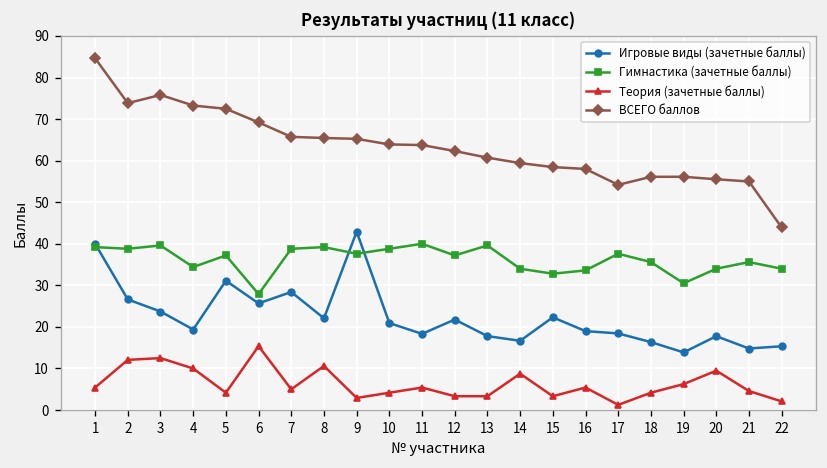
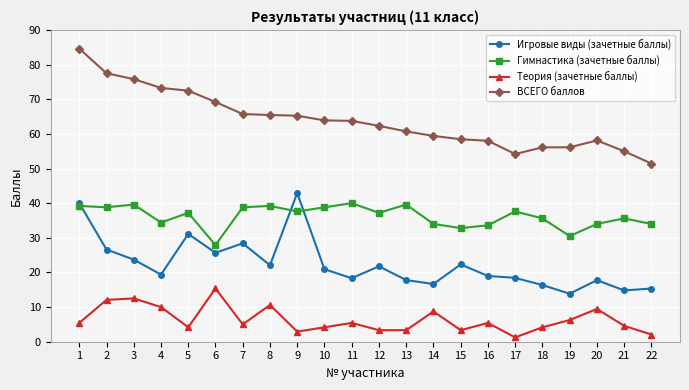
  {
    "Игровые виды (зачетные баллы)": {
      "1": 40,
      "2": 27,
      "3": 24,
      "4": 19,
      "5": 31,
      "6": 26,
      "7": 28,
      "8": 22,
      "9": 43,
      "10": 21,
      "11": 18,
      "12": 22,
      "13": 18,
      "14": 17,
      "15": 22,
      "16": 19,
      "17": 18,
      "18": 16,
      "19": 14,
      "20": 18,
      "21": 15,
      "22": 15
    },
    "Гимнастика (зачетные баллы)": {
      "1": 39,
      "2": 39,
      "3": 40,
      "4": 34,
      "5": 37,
      "6": 28,
      "7": 39,
      "8": 39,
      "9": 38,
      "10": 39,
      "11": 40,
      "12": 37,
      "13": 40,
      "14": 34,
      "15": 33,
      "16": 34,
      "17": 38,
      "18": 36,
      "19": 31,
      "20": 34,
      "21": 36,
      "22": 34
    },
    "Теория (зачетные баллы)": {
      "1": 5,
      "2": 12,
      "3": 13,
      "4": 10,
      "5": 4,
      "6": 15,
      "7": 5,
      "8": 11,
      "9": 3,
      "10": 4,
      "11": 5,
      "12": 3,
      "13": 3,
      "14": 9,
      "15": 3,
      "16": 5,
      "17": 1,
      "18": 4,
      "19": 6,
      "20": 9,
      "21": 5,
      "22": 2
    },
    "ВСЕГО баллов": {
      "1": 85,
-     "2": 74,
+     "2": 77,
      "3": 76,
      "4": 73,
      "5": 72,
      "6": 69,
      "7": 66,
      "8": 65,
      "9": 65,
      "10": 64,
      "11": 64,
      "12": 62,
      "13": 61,
      "14": 59,
      "15": 58,
      "16": 58,
      "17": 54,
      "18": 56,
      "19": 56,
-     "20": 56,
+     "20": 58,
      "21": 55,
-     "22": 44
+     "22": 51
    }
  }
